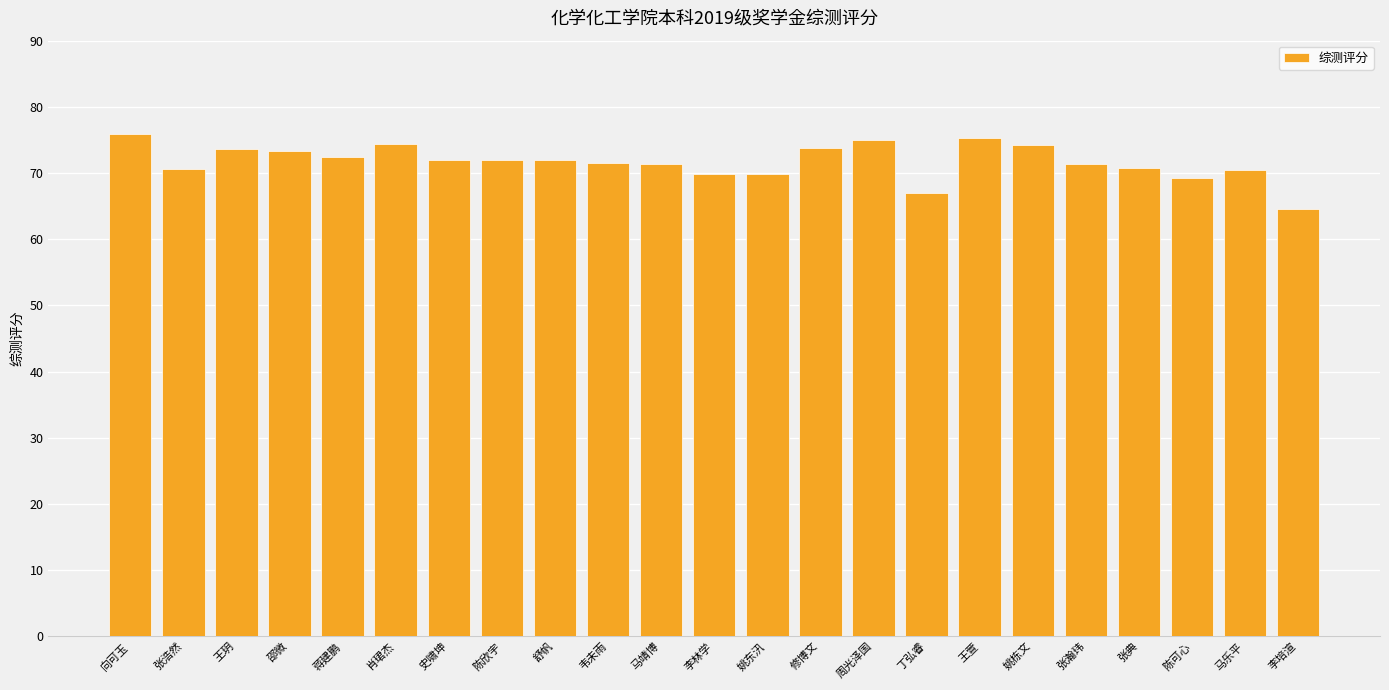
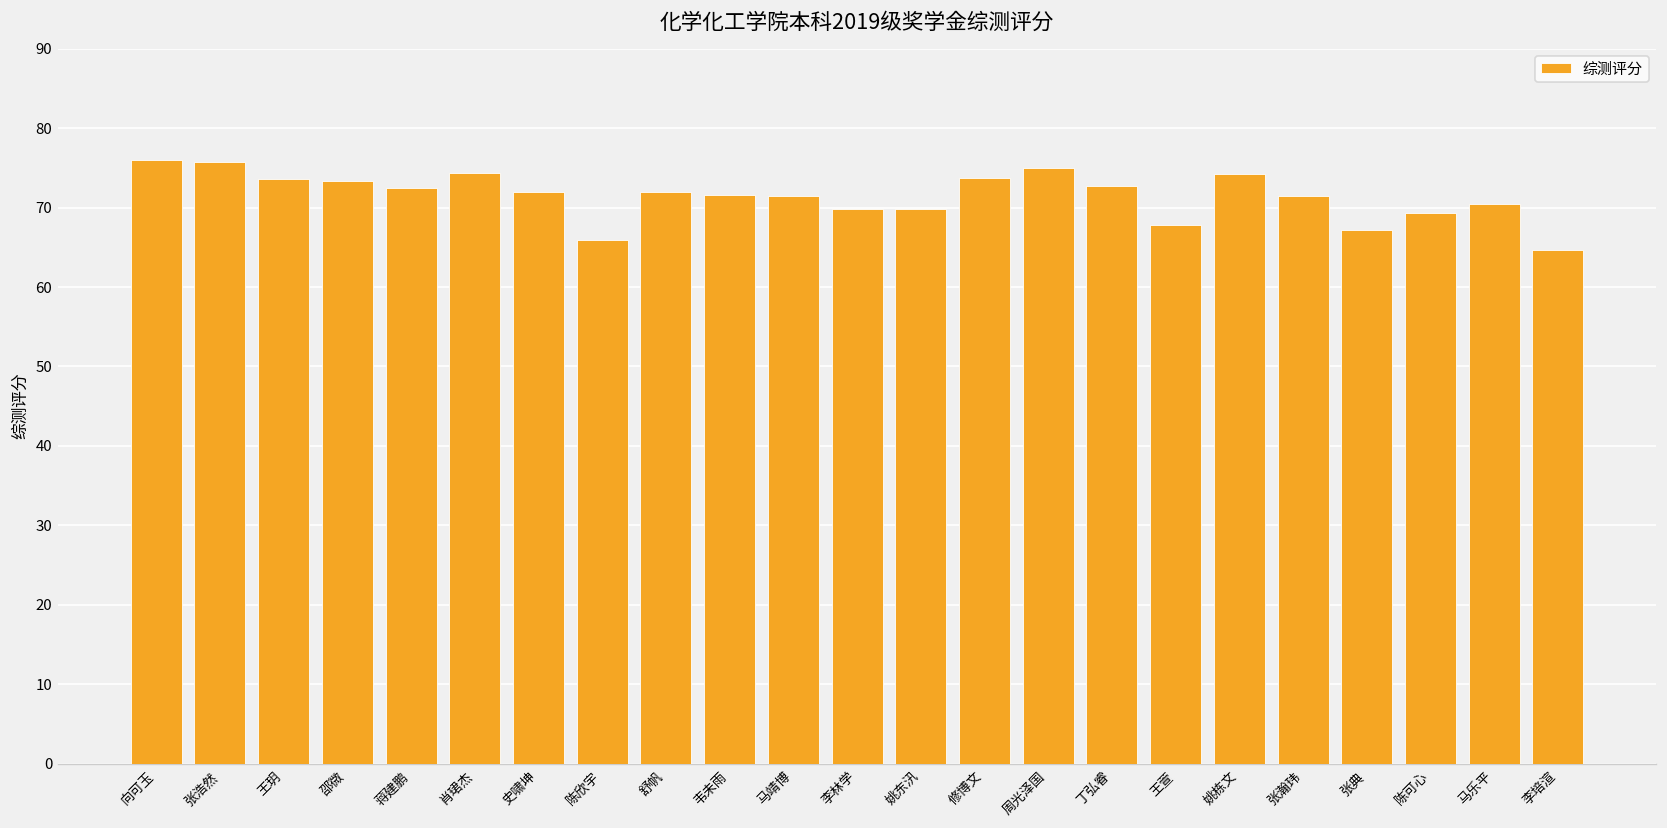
  {
    "向可玉": 76,
-   "张浩然": 71,
+   "张浩然": 76,
    "王玥": 74,
    "邵微": 73,
    "蒋建鹏": 72,
    "肖珺杰": 74,
    "史啸坤": 72,
-   "陈欣宇": 72,
+   "陈欣宇": 66,
    "舒帆": 72,
    "韦未雨": 72,
    "马靖博": 71,
    "李林学": 70,
    "姚东汛": 70,
    "修博文": 74,
    "周光泽国": 75,
-   "丁弘睿": 67,
-   "王萱": 75,
+   "丁弘睿": 73,
+   "王萱": 68,
    "姚栋文": 74,
    "张瀚玮": 71,
-   "张典": 71,
+   "张典": 67,
    "陈可心": 69,
    "马乐平": 70,
    "李培渲": 65
  }
